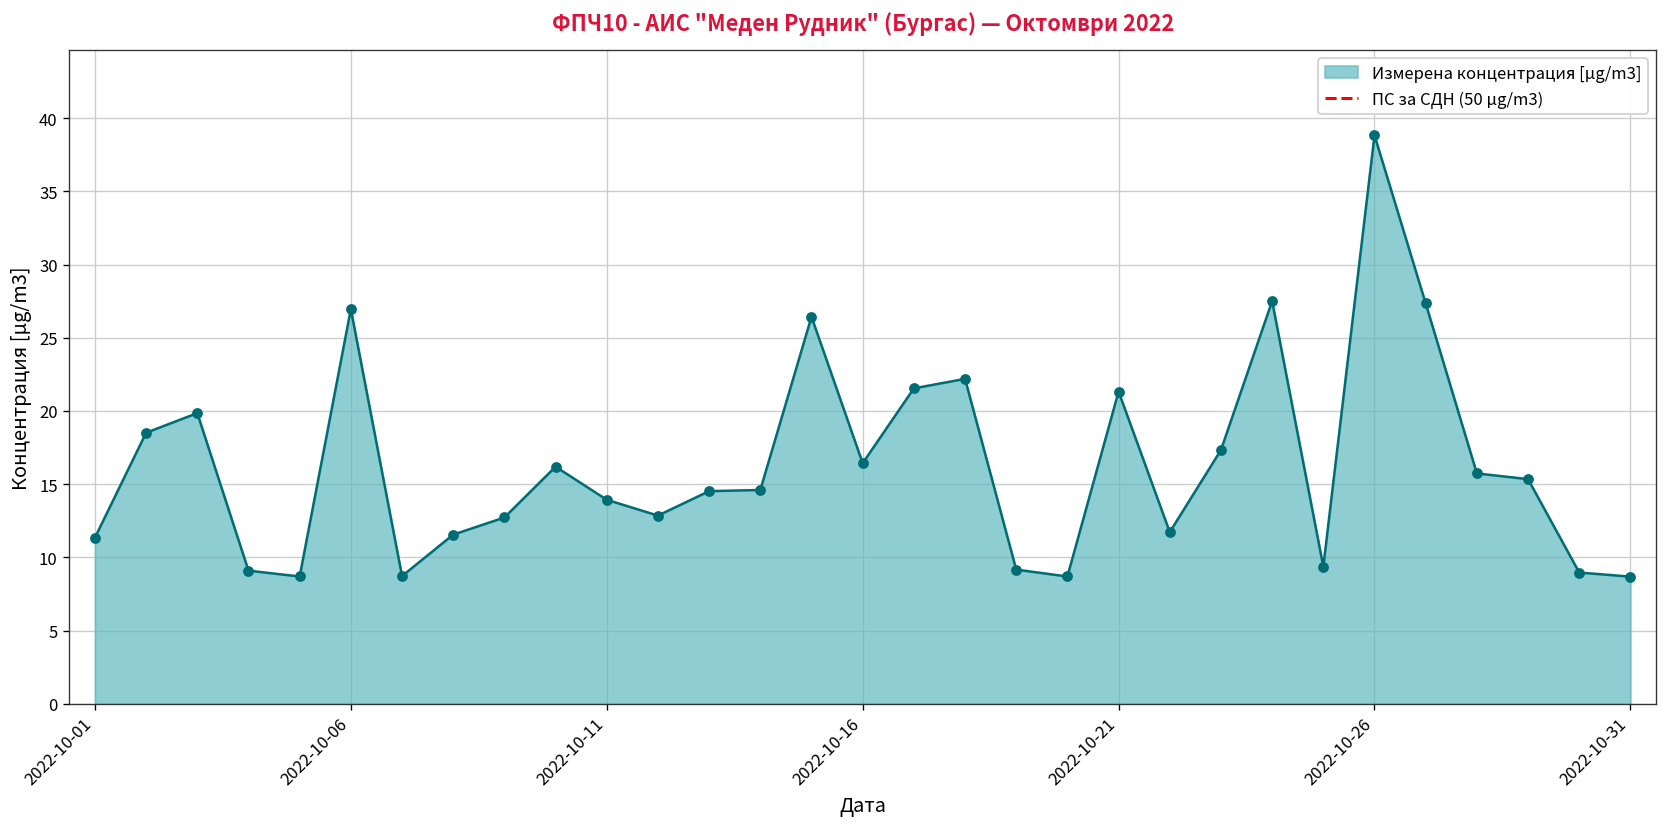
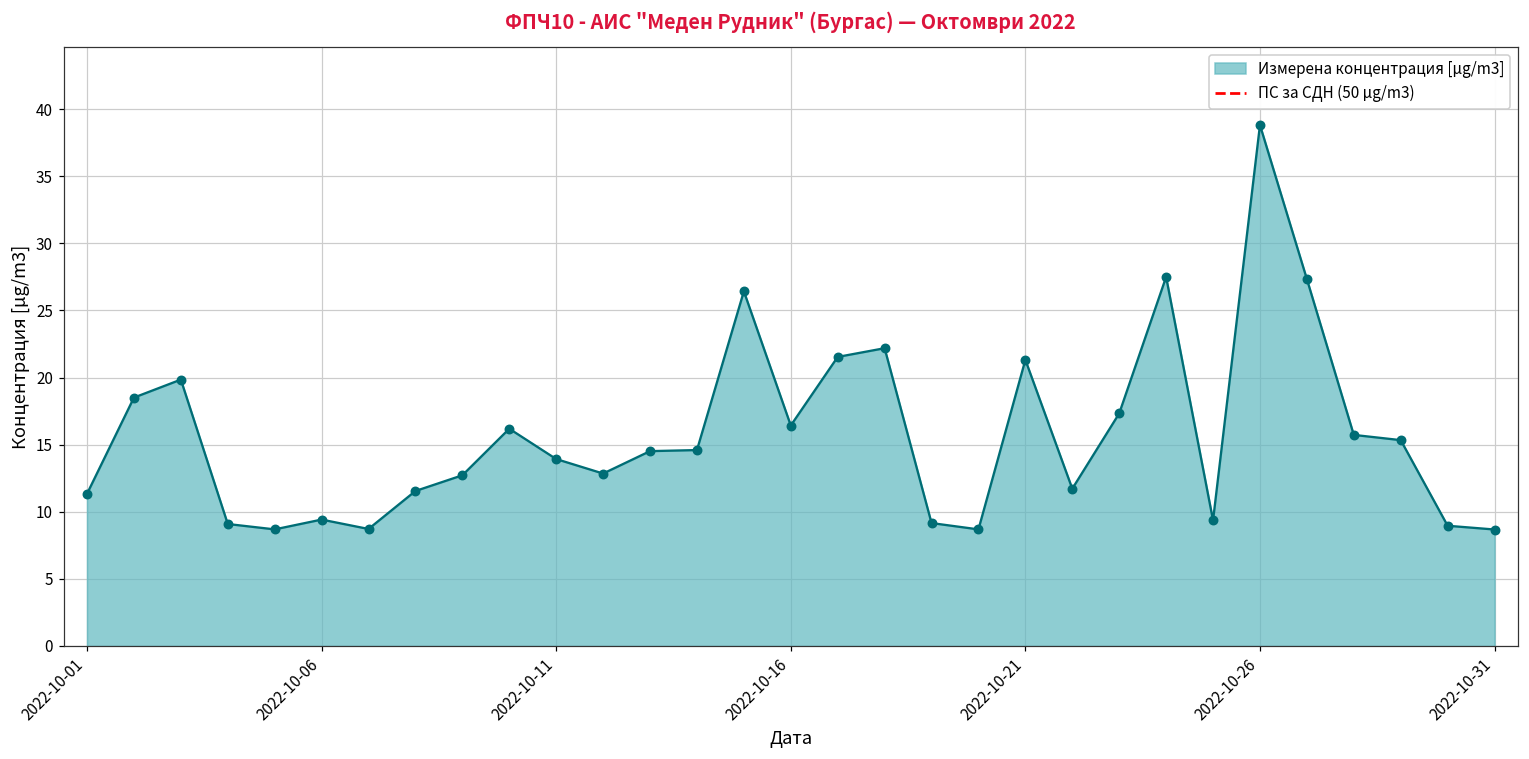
  {
    "2022-10-01": 11.3,
-   "2022-10-06": 27.0,
+   "2022-10-06": 9.4,
    "2022-10-11": 13.9,
    "2022-10-16": 16.4,
    "2022-10-21": 21.3,
    "2022-10-26": 38.8,
    "2022-10-31": 8.7
  }
